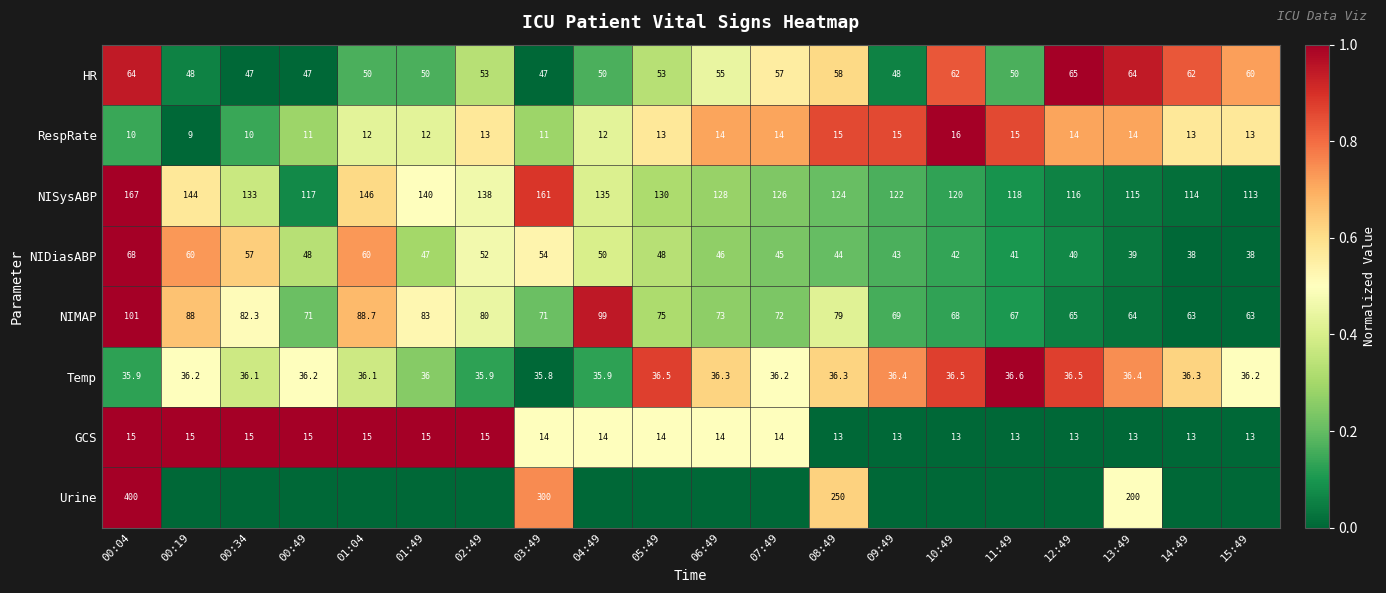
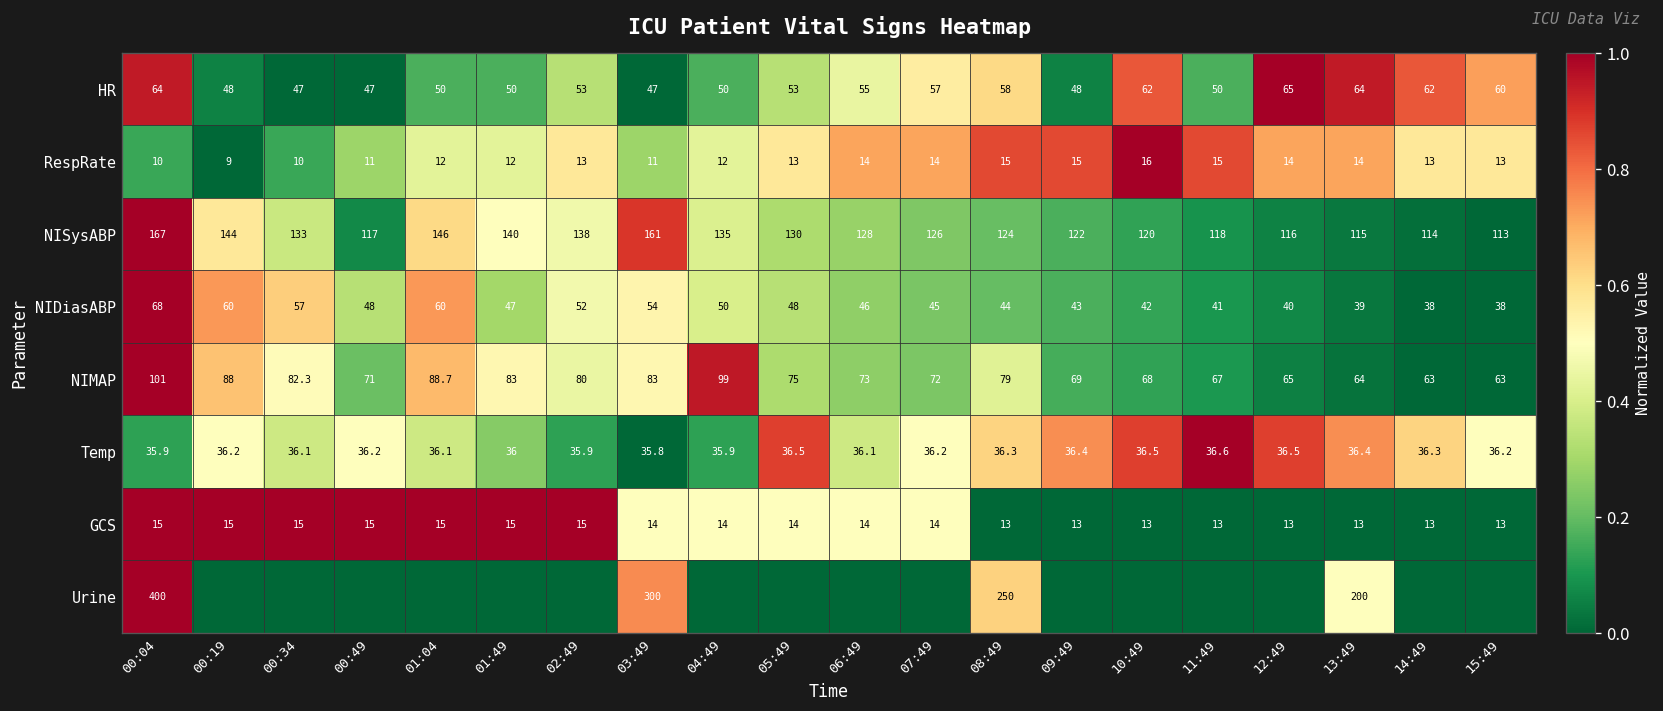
  {
    "HR": {
      "00:04": 64,
      "00:19": 48,
      "00:34": 47,
      "00:49": 47,
      "01:04": 50,
      "01:49": 50,
      "02:49": 53,
      "03:49": 47,
      "04:49": 50,
      "05:49": 53,
      "06:49": 55,
      "07:49": 57,
      "08:49": 58,
      "09:49": 48,
      "10:49": 62,
      "11:49": 50,
      "12:49": 65,
      "13:49": 64,
      "14:49": 62,
      "15:49": 60
    },
    "RespRate": {
      "00:04": 10,
      "00:19": 9,
      "00:34": 10,
      "00:49": 11,
      "01:04": 12,
      "01:49": 12,
      "02:49": 13,
      "03:49": 11,
      "04:49": 12,
      "05:49": 13,
      "06:49": 14,
      "07:49": 14,
      "08:49": 15,
      "09:49": 15,
      "10:49": 16,
      "11:49": 15,
      "12:49": 14,
      "13:49": 14,
      "14:49": 13,
      "15:49": 13
    },
    "NISysABP": {
      "00:04": 167,
      "00:19": 144,
      "00:34": 133,
      "00:49": 117,
      "01:04": 146,
      "01:49": 140,
      "02:49": 138,
      "03:49": 161,
      "04:49": 135,
      "05:49": 130,
      "06:49": 128,
      "07:49": 126,
      "08:49": 124,
      "09:49": 122,
      "10:49": 120,
      "11:49": 118,
      "12:49": 116,
      "13:49": 115,
      "14:49": 114,
      "15:49": 113
    },
    "NIDiasABP": {
      "00:04": 68,
      "00:19": 60,
      "00:34": 57,
      "00:49": 48,
      "01:04": 60,
      "01:49": 47,
      "02:49": 52,
      "03:49": 54,
      "04:49": 50,
      "05:49": 48,
      "06:49": 46,
      "07:49": 45,
      "08:49": 44,
      "09:49": 43,
      "10:49": 42,
      "11:49": 41,
      "12:49": 40,
      "13:49": 39,
      "14:49": 38,
      "15:49": 38
    },
    "NIMAP": {
      "00:04": 101,
      "00:19": 88,
      "00:34": 82.3,
      "00:49": 71,
      "01:04": 88.7,
      "01:49": 83,
      "02:49": 80,
-     "03:49": 71,
+     "03:49": 83,
      "04:49": 99,
      "05:49": 75,
      "06:49": 73,
      "07:49": 72,
      "08:49": 79,
      "09:49": 69,
      "10:49": 68,
      "11:49": 67,
      "12:49": 65,
      "13:49": 64,
      "14:49": 63,
      "15:49": 63
    },
    "Temp": {
      "00:04": 35.9,
      "00:19": 36.2,
      "00:34": 36.1,
      "00:49": 36.2,
      "01:04": 36.1,
      "01:49": 36,
      "02:49": 35.9,
      "03:49": 35.8,
      "04:49": 35.9,
      "05:49": 36.5,
-     "06:49": 36.3,
+     "06:49": 36.1,
      "07:49": 36.2,
      "08:49": 36.3,
      "09:49": 36.4,
      "10:49": 36.5,
      "11:49": 36.6,
      "12:49": 36.5,
      "13:49": 36.4,
      "14:49": 36.3,
      "15:49": 36.2
    },
    "GCS": {
      "00:04": 15,
      "00:19": 15,
      "00:34": 15,
      "00:49": 15,
      "01:04": 15,
      "01:49": 15,
      "02:49": 15,
      "03:49": 14,
      "04:49": 14,
      "05:49": 14,
      "06:49": 14,
      "07:49": 14,
      "08:49": 13,
      "09:49": 13,
      "10:49": 13,
      "11:49": 13,
      "12:49": 13,
      "13:49": 13,
      "14:49": 13,
      "15:49": 13
    },
    "Urine": {
      "00:04": 400,
      "03:49": 300,
      "08:49": 250,
      "13:49": 200
    }
  }
